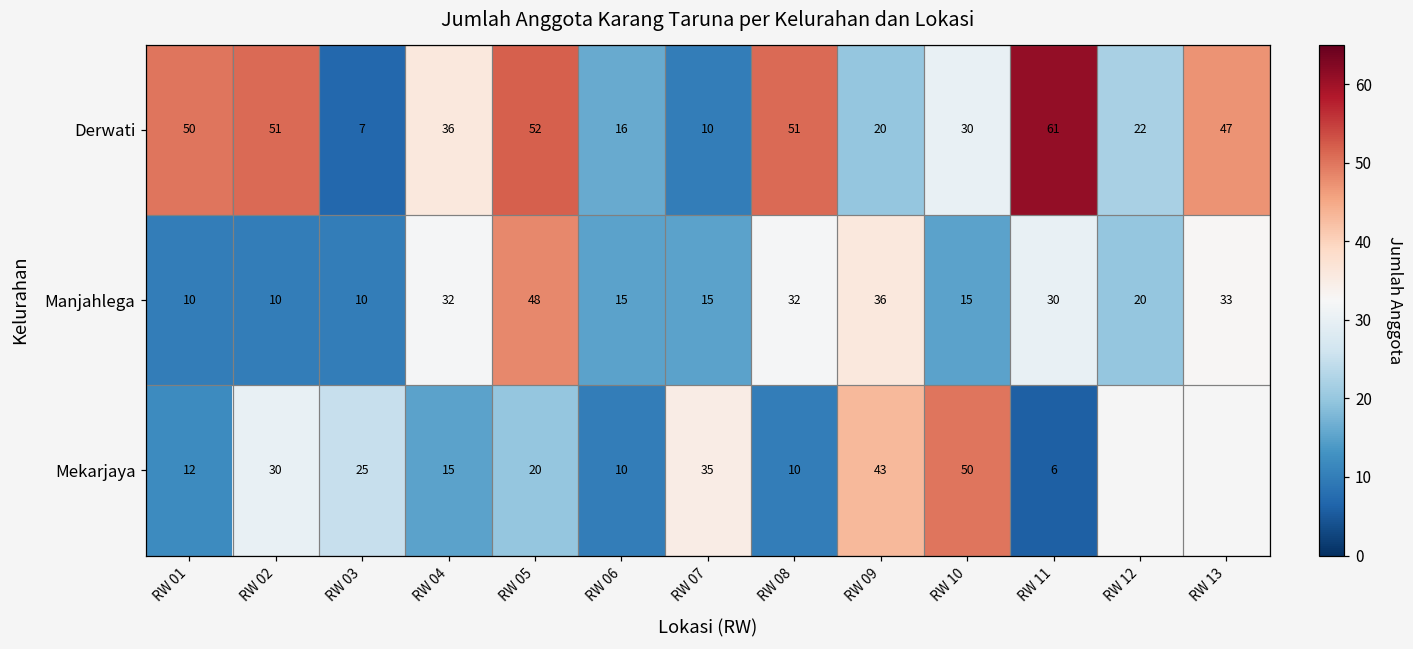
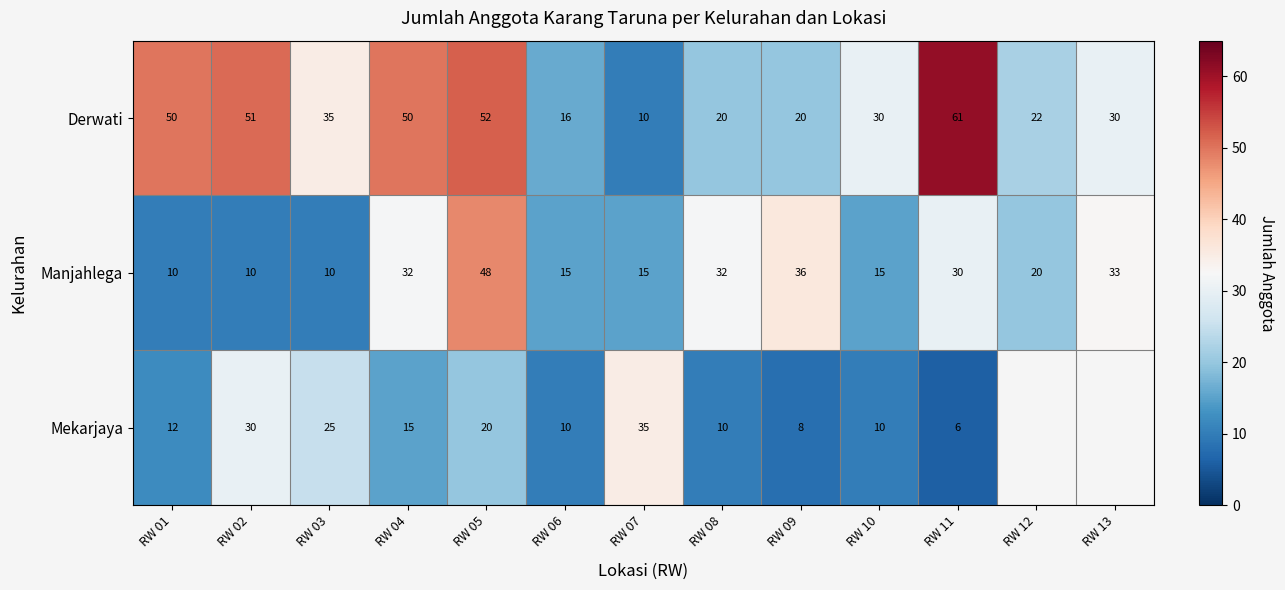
  {
    "Derwati": {
      "RW 01": 50,
      "RW 02": 51,
-     "RW 03": 7,
-     "RW 04": 36,
+     "RW 03": 35,
+     "RW 04": 50,
      "RW 05": 52,
      "RW 06": 16,
      "RW 07": 10,
-     "RW 08": 51,
+     "RW 08": 20,
      "RW 09": 20,
      "RW 10": 30,
      "RW 11": 61,
      "RW 12": 22,
-     "RW 13": 47
+     "RW 13": 30
    },
    "Manjahlega": {
      "RW 01": 10,
      "RW 02": 10,
      "RW 03": 10,
      "RW 04": 32,
      "RW 05": 48,
      "RW 06": 15,
      "RW 07": 15,
      "RW 08": 32,
      "RW 09": 36,
      "RW 10": 15,
      "RW 11": 30,
      "RW 12": 20,
      "RW 13": 33
    },
    "Mekarjaya": {
      "RW 01": 12,
      "RW 02": 30,
      "RW 03": 25,
      "RW 04": 15,
      "RW 05": 20,
      "RW 06": 10,
      "RW 07": 35,
      "RW 08": 10,
-     "RW 09": 43,
-     "RW 10": 50,
+     "RW 09": 8,
+     "RW 10": 10,
      "RW 11": 6
    }
  }
